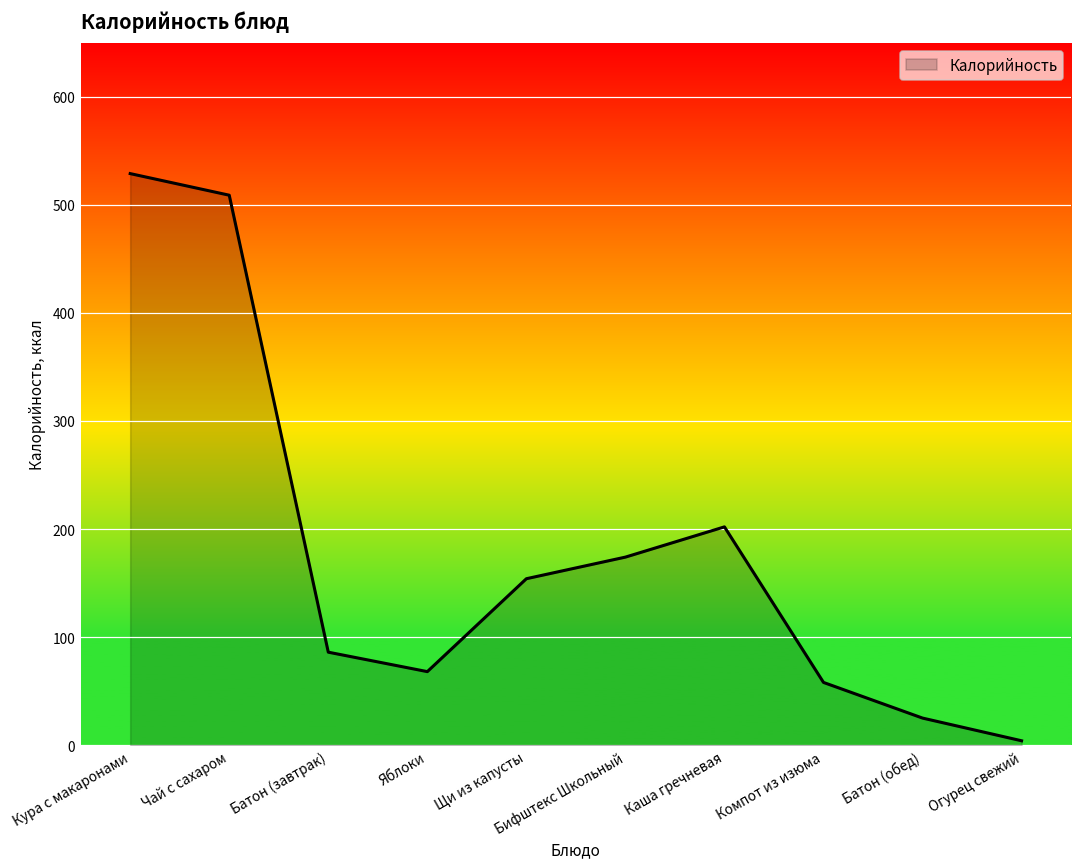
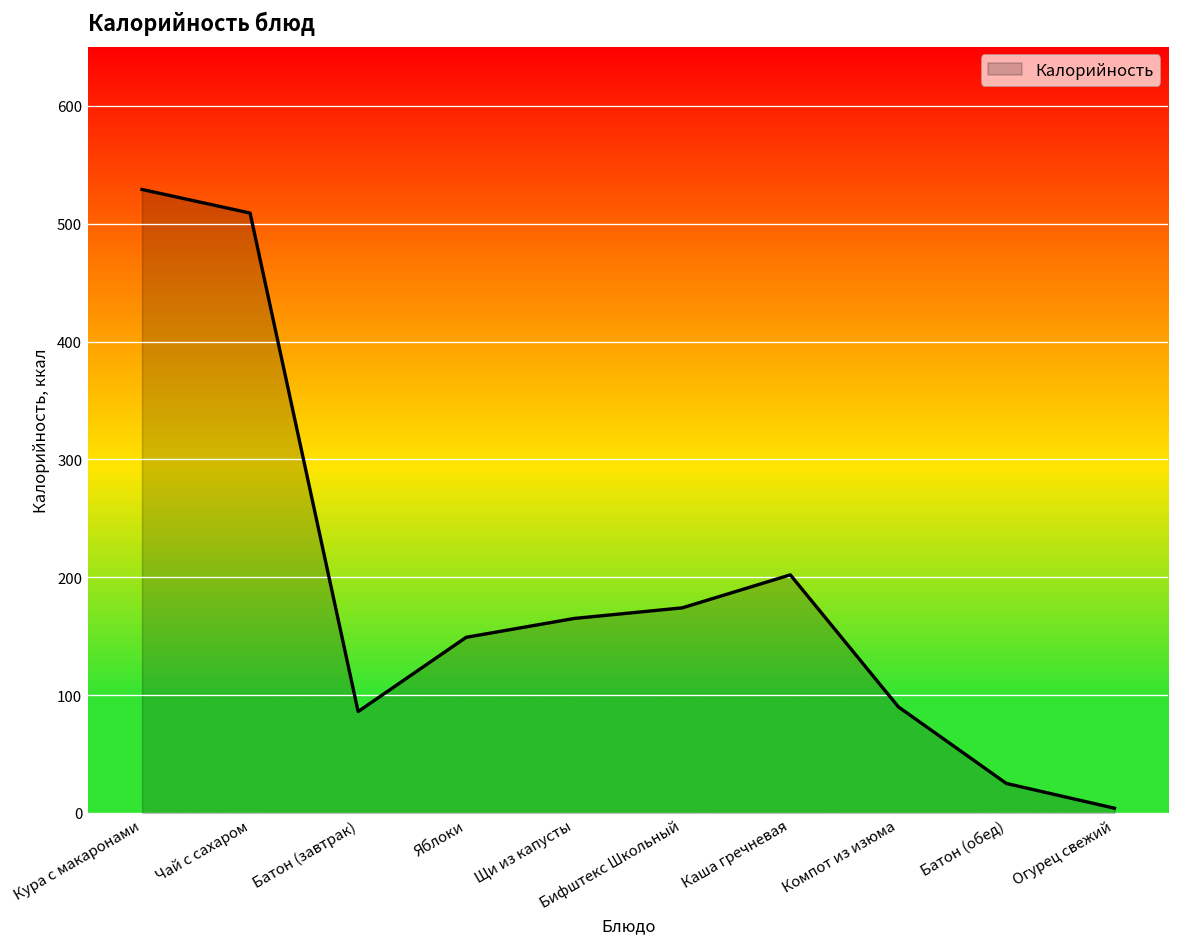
  {
    "Кура с макаронами": 530,
    "Чай с сахаром": 510,
    "Батон (завтрак)": 90,
-   "Яблоки": 70,
-   "Щи из капусты": 150,
+   "Яблоки": 150,
+   "Щи из капусты": 170,
    "Бифштекс Школьный": 170,
    "Каша гречневая": 200,
-   "Компот из изюма": 60,
+   "Компот из изюма": 90,
    "Батон (обед)": 30,
    "Огурец свежий": 0
  }
